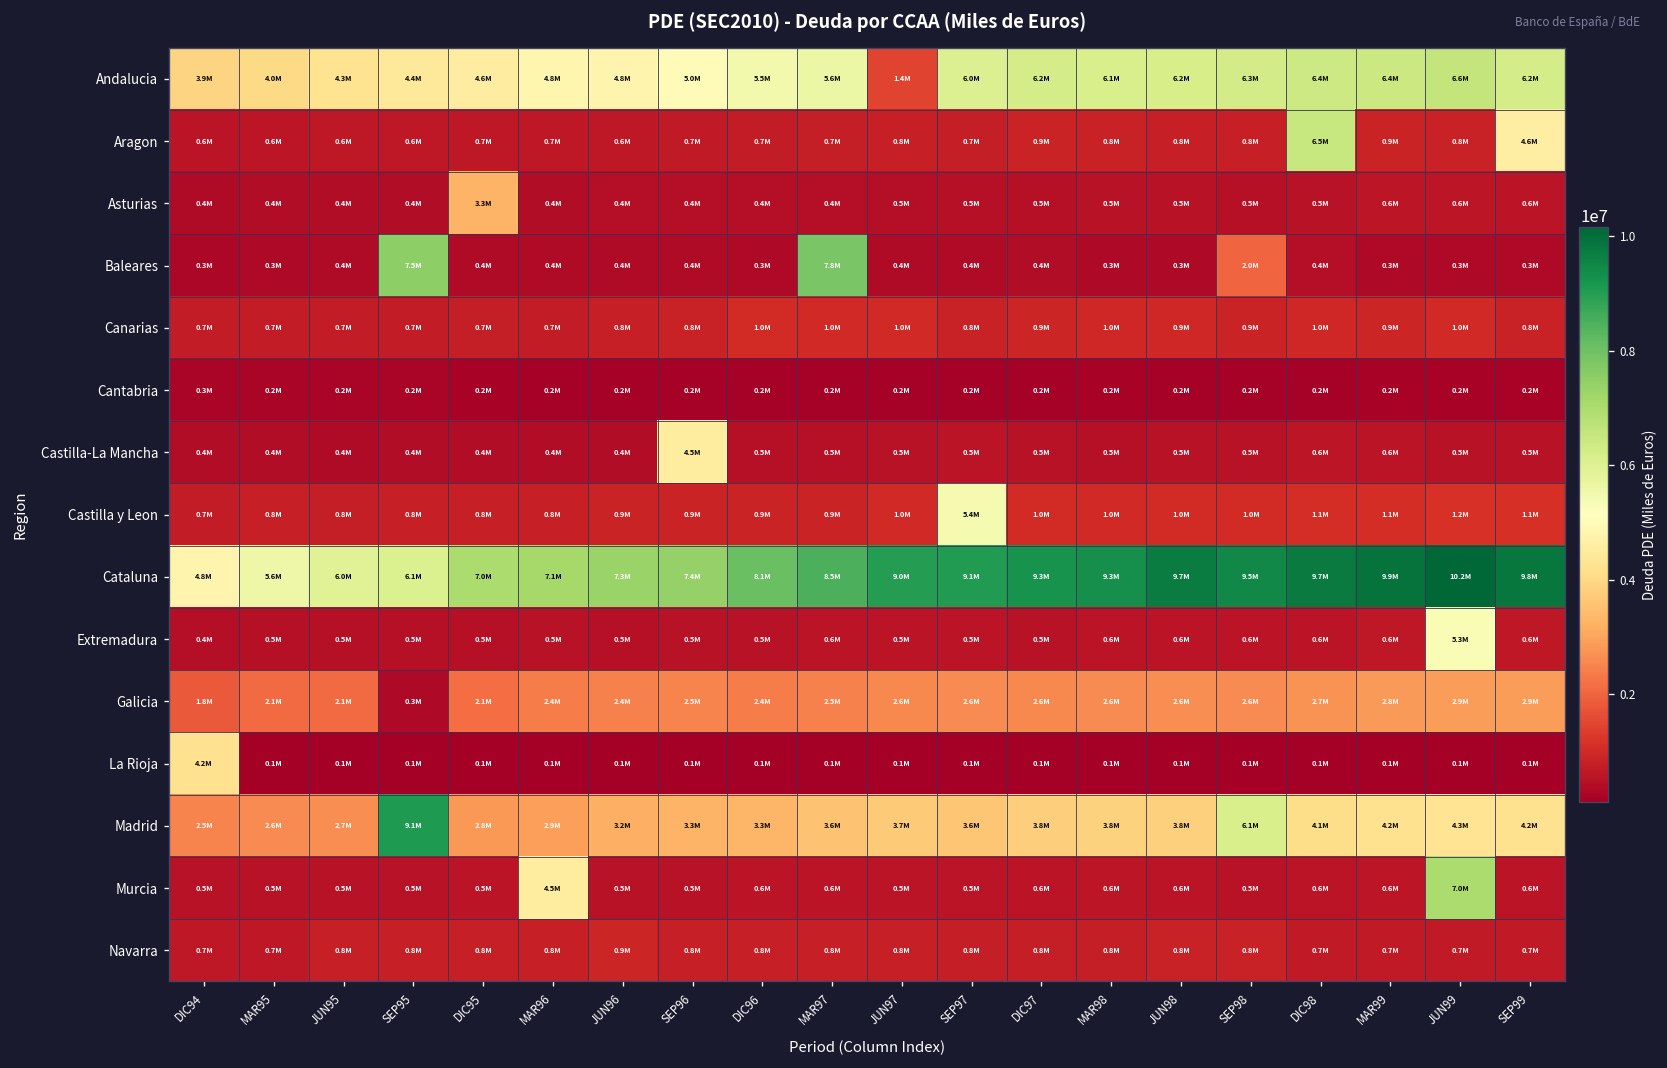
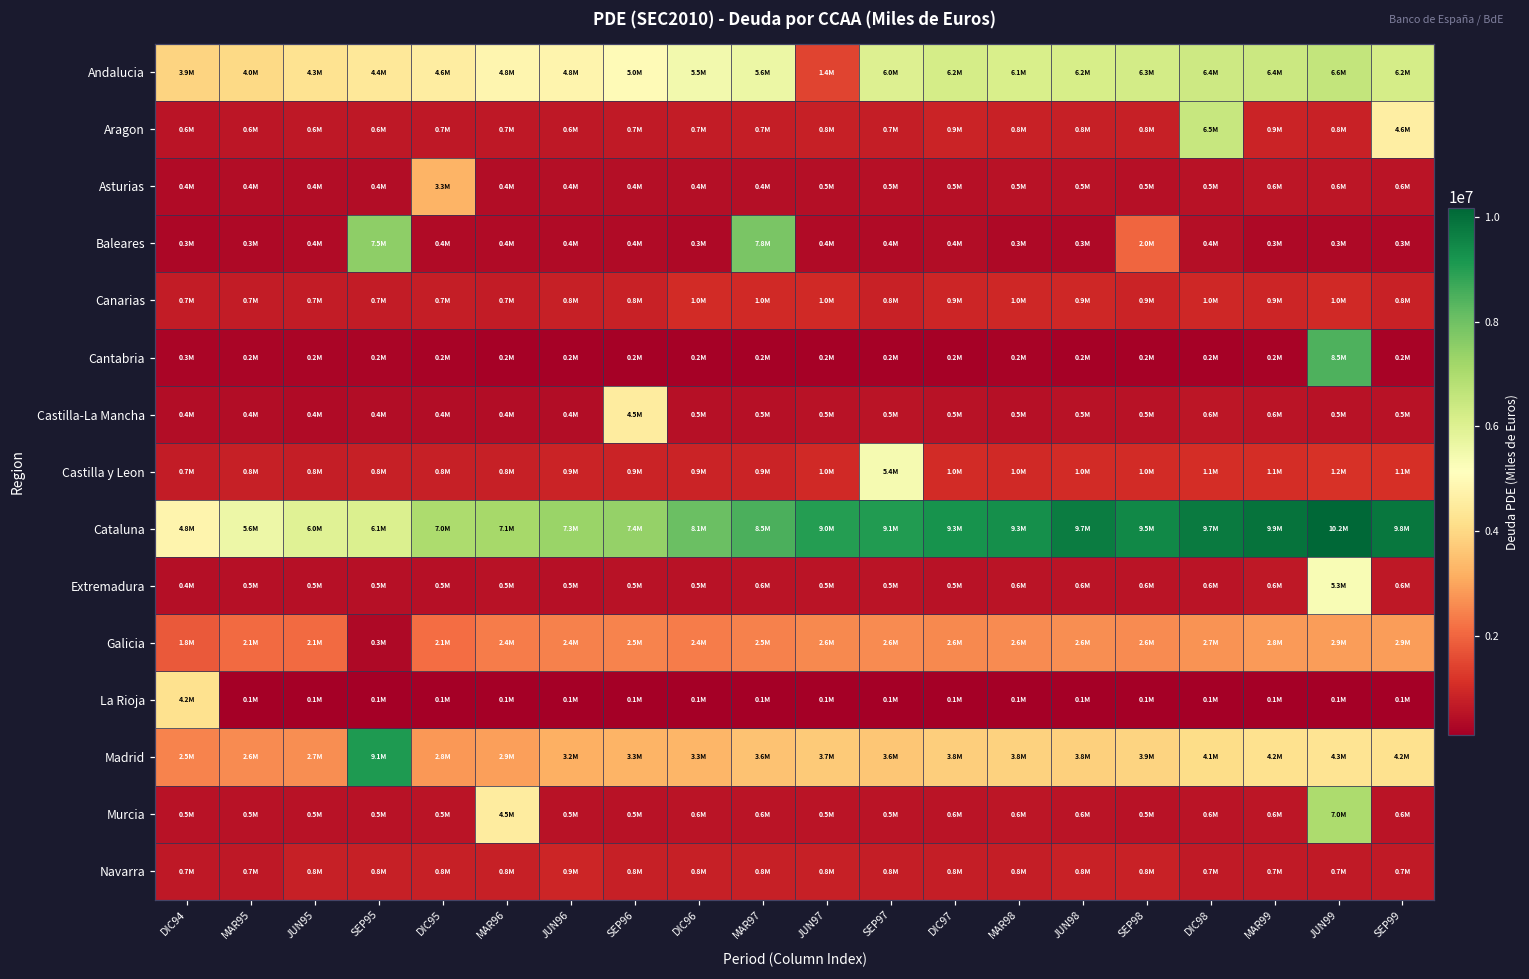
  {
    "Cantabria": {
      "DIC94": "0.3M",
      "MAR95": "0.2M",
      "JUN95": "0.2M",
      "SEP95": "0.2M",
      "DIC95": "0.2M",
      "MAR96": "0.2M",
      "JUN96": "0.2M",
      "SEP96": "0.2M",
      "DIC96": "0.2M",
      "MAR97": "0.2M",
      "JUN97": "0.2M",
      "SEP97": "0.2M",
      "DIC97": "0.2M",
      "MAR98": "0.2M",
      "JUN98": "0.2M",
      "SEP98": "0.2M",
      "DIC98": "0.2M",
      "MAR99": "0.2M",
-     "JUN99": "0.2M",
+     "JUN99": "8.5M",
      "SEP99": "0.2M"
    },
    "Madrid": {
      "DIC94": "2.5M",
      "MAR95": "2.6M",
      "JUN95": "2.7M",
      "SEP95": "9.1M",
      "DIC95": "2.8M",
      "MAR96": "2.9M",
      "JUN96": "3.2M",
      "SEP96": "3.3M",
      "DIC96": "3.3M",
      "MAR97": "3.6M",
      "JUN97": "3.7M",
      "SEP97": "3.6M",
      "DIC97": "3.8M",
      "MAR98": "3.8M",
      "JUN98": "3.8M",
-     "SEP98": "6.1M",
+     "SEP98": "3.9M",
      "DIC98": "4.1M",
      "MAR99": "4.2M",
      "JUN99": "4.3M",
      "SEP99": "4.2M"
    }
  }
